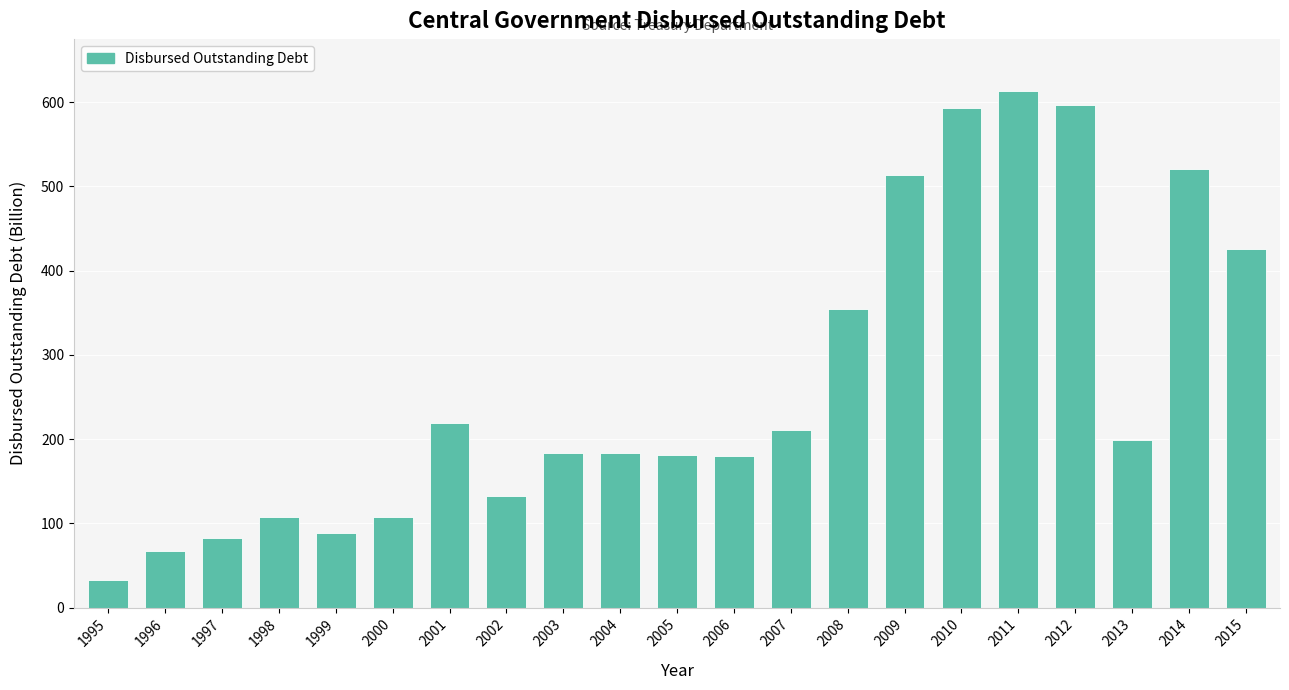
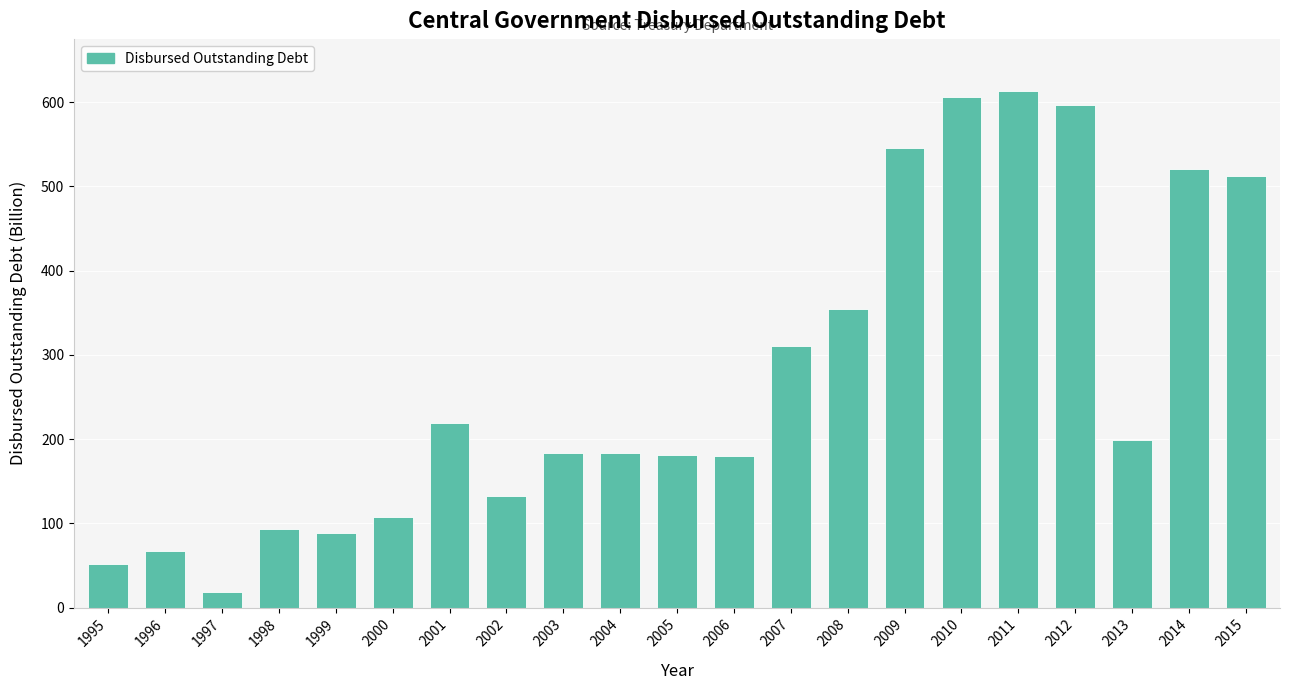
  {
-   "1995": 30,
+   "1995": 50,
    "1996": 70,
-   "1997": 80,
-   "1998": 110,
+   "1997": 20,
+   "1998": 90,
    "1999": 90,
    "2000": 110,
    "2001": 220,
    "2002": 130,
    "2003": 180,
    "2004": 180,
    "2005": 180,
    "2006": 180,
-   "2007": 210,
+   "2007": 310,
    "2008": 350,
-   "2009": 510,
-   "2010": 590,
+   "2009": 550,
+   "2010": 610,
    "2011": 610,
    "2012": 600,
    "2013": 200,
    "2014": 520,
-   "2015": 430
+   "2015": 510
  }
